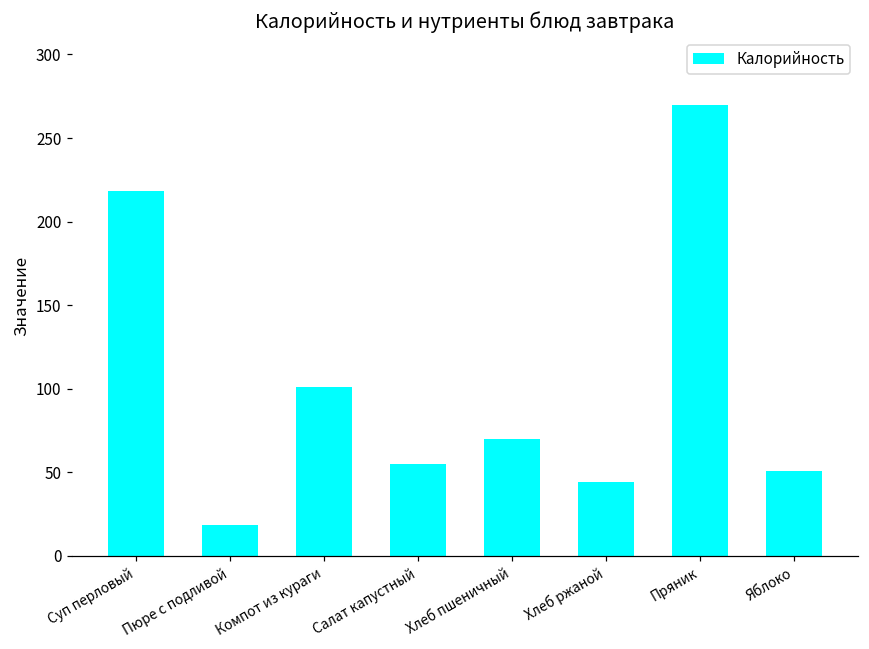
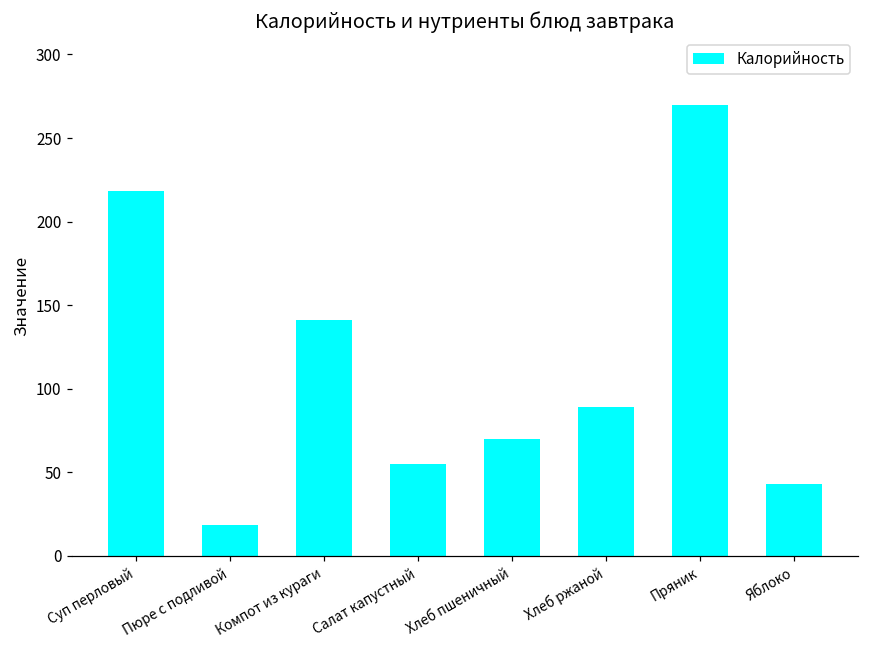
  {
    "Суп перловый": 218,
    "Пюре с подливой": 18,
-   "Компот из кураги": 101,
+   "Компот из кураги": 141,
    "Салат капустный": 55,
    "Хлеб пшеничный": 70,
-   "Хлеб ржаной": 44,
+   "Хлеб ржаной": 89,
    "Пряник": 270,
-   "Яблоко": 51
+   "Яблоко": 43
  }
